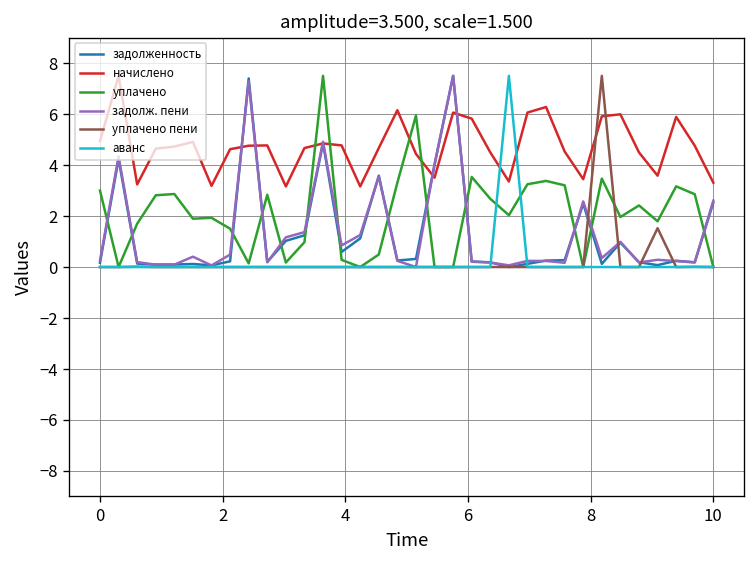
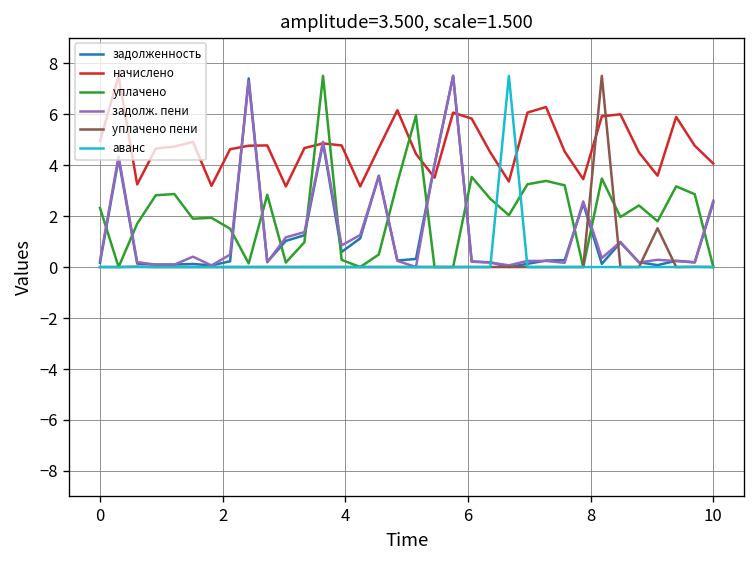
  {
    "начислено": {
-     "10": 3.3
+     "10": 4.1
    },
    "уплачено": {
-     "0": 3.0
+     "0": 2.3
    }
  }
